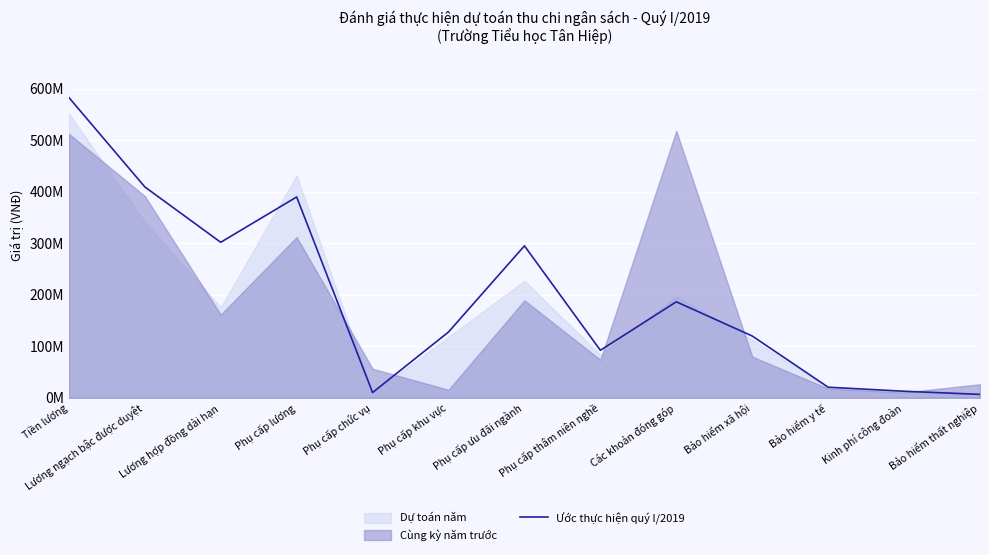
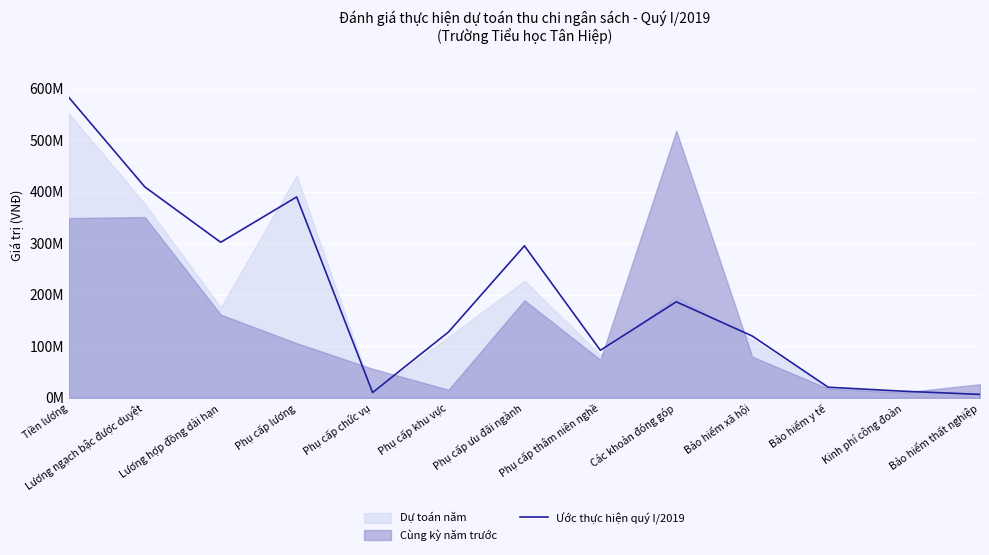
  {
    "Ước thực hiện quý I/2019": {
      "Tiền lương": 580000000,
      "Lương ngạch bậc được duyệt": 410000000,
      "Lương hợp đồng dài hạn": 300000000,
      "Phụ cấp lương": 390000000,
      "Phụ cấp khu vực": 130000000,
      "Phụ cấp ưu đãi ngành": 290000000,
      "Phụ cấp thâm niên nghề": 90000000,
      "Các khoản đóng góp": 190000000,
      "Bảo hiểm xã hội": 120000000
    },
    "Dự toán năm": {
      "Tiền lương": 550000000,
-     "Lương ngạch bậc được duyệt": 340000000,
+     "Lương ngạch bậc được duyệt": 380000000,
      "Lương hợp đồng dài hạn": 180000000,
      "Phụ cấp lương": 430000000,
      "Phụ cấp khu vực": 120000000,
      "Phụ cấp ưu đãi ngành": 230000000,
      "Phụ cấp thâm niên nghề": 80000000,
      "Các khoản đóng góp": 200000000,
      "Bảo hiểm xã hội": 110000000
    },
    "Cùng kỳ năm trước": {
-     "Tiền lương": 510000000,
-     "Lương ngạch bậc được duyệt": 390000000,
+     "Tiền lương": 350000000,
+     "Lương ngạch bậc được duyệt": 350000000,
      "Lương hợp đồng dài hạn": 160000000,
-     "Phụ cấp lương": 310000000,
+     "Phụ cấp lương": 110000000,
      "Phụ cấp chức vụ": 60000000,
      "Phụ cấp khu vực": 20000000,
      "Phụ cấp ưu đãi ngành": 190000000,
      "Phụ cấp thâm niên nghề": 70000000,
      "Các khoản đóng góp": 520000000,
      "Bảo hiểm xã hội": 80000000,
      "Bảo hiểm thất nghiệp": 30000000
    }
  }
